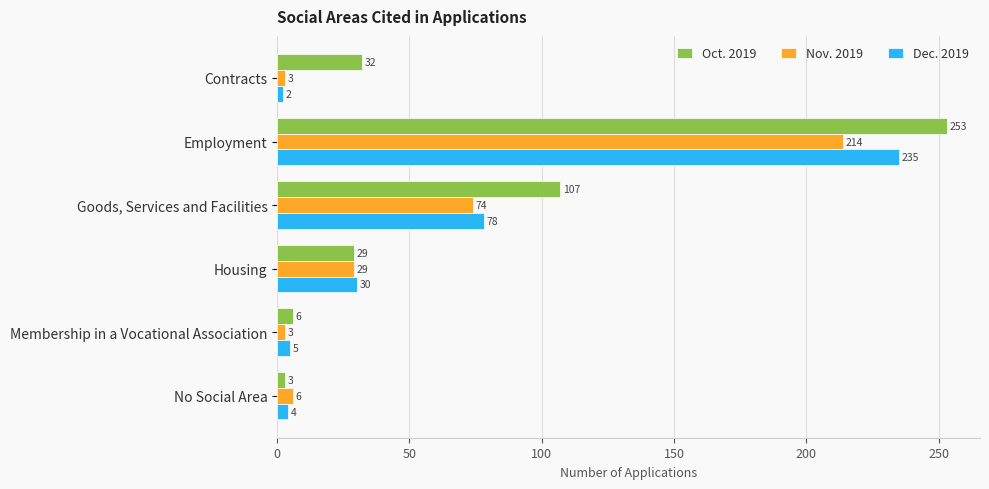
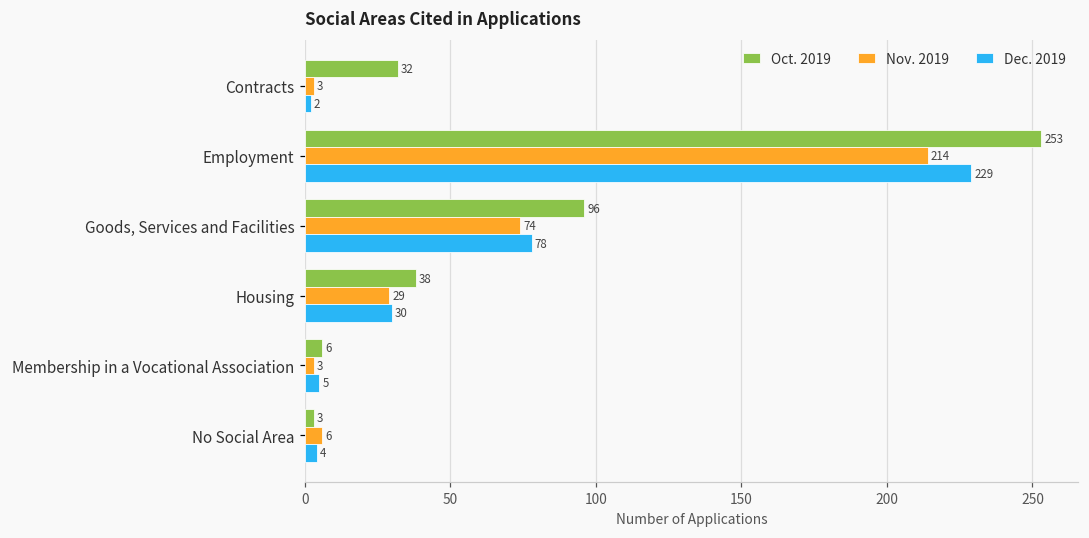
  {
    "Oct. 2019": {
      "Contracts": 32,
      "Employment": 253,
-     "Goods, Services and Facilities": 107,
-     "Housing": 29,
+     "Goods, Services and Facilities": 96,
+     "Housing": 38,
      "Membership in a Vocational Association": 6,
      "No Social Area": 3
    },
    "Nov. 2019": {
      "Contracts": 3,
      "Employment": 214,
      "Goods, Services and Facilities": 74,
      "Housing": 29,
      "Membership in a Vocational Association": 3,
      "No Social Area": 6
    },
    "Dec. 2019": {
      "Contracts": 2,
-     "Employment": 235,
+     "Employment": 229,
      "Goods, Services and Facilities": 78,
      "Housing": 30,
      "Membership in a Vocational Association": 5,
      "No Social Area": 4
    }
  }
